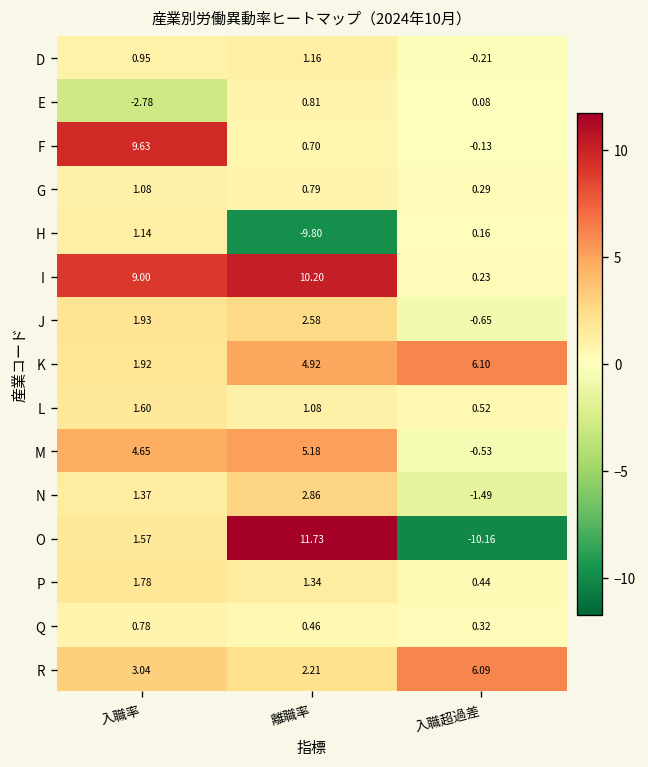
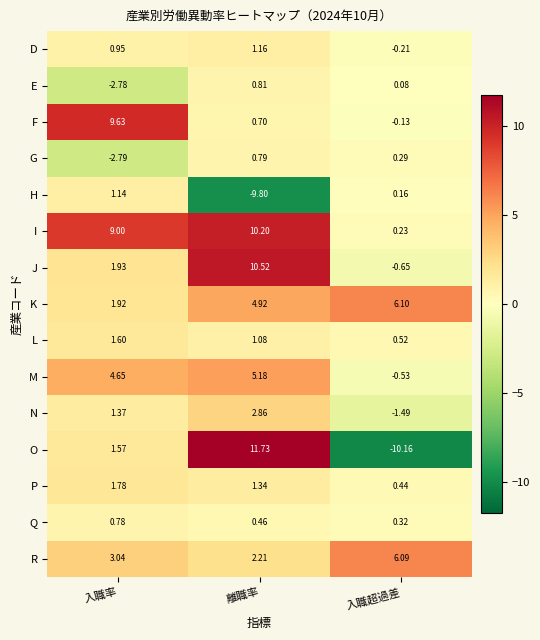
  {
    "D": {
      "入職率": 0.95,
      "離職率": 1.16,
      "入職超過差": -0.21
    },
    "E": {
      "入職率": -2.78,
      "離職率": 0.81,
      "入職超過差": 0.08
    },
    "F": {
      "入職率": 9.63,
      "離職率": 0.70,
      "入職超過差": -0.13
    },
    "G": {
-     "入職率": 1.08,
+     "入職率": -2.79,
      "離職率": 0.79,
      "入職超過差": 0.29
    },
    "H": {
      "入職率": 1.14,
      "離職率": -9.80,
      "入職超過差": 0.16
    },
    "I": {
      "入職率": 9.00,
      "離職率": 10.20,
      "入職超過差": 0.23
    },
    "J": {
      "入職率": 1.93,
-     "離職率": 2.58,
+     "離職率": 10.52,
      "入職超過差": -0.65
    },
    "K": {
      "入職率": 1.92,
      "離職率": 4.92,
      "入職超過差": 6.10
    },
    "L": {
      "入職率": 1.60,
      "離職率": 1.08,
      "入職超過差": 0.52
    },
    "M": {
      "入職率": 4.65,
      "離職率": 5.18,
      "入職超過差": -0.53
    },
    "N": {
      "入職率": 1.37,
      "離職率": 2.86,
      "入職超過差": -1.49
    },
    "O": {
      "入職率": 1.57,
      "離職率": 11.73,
      "入職超過差": -10.16
    },
    "P": {
      "入職率": 1.78,
      "離職率": 1.34,
      "入職超過差": 0.44
    },
    "Q": {
      "入職率": 0.78,
      "離職率": 0.46,
      "入職超過差": 0.32
    },
    "R": {
      "入職率": 3.04,
      "離職率": 2.21,
      "入職超過差": 6.09
    }
  }
